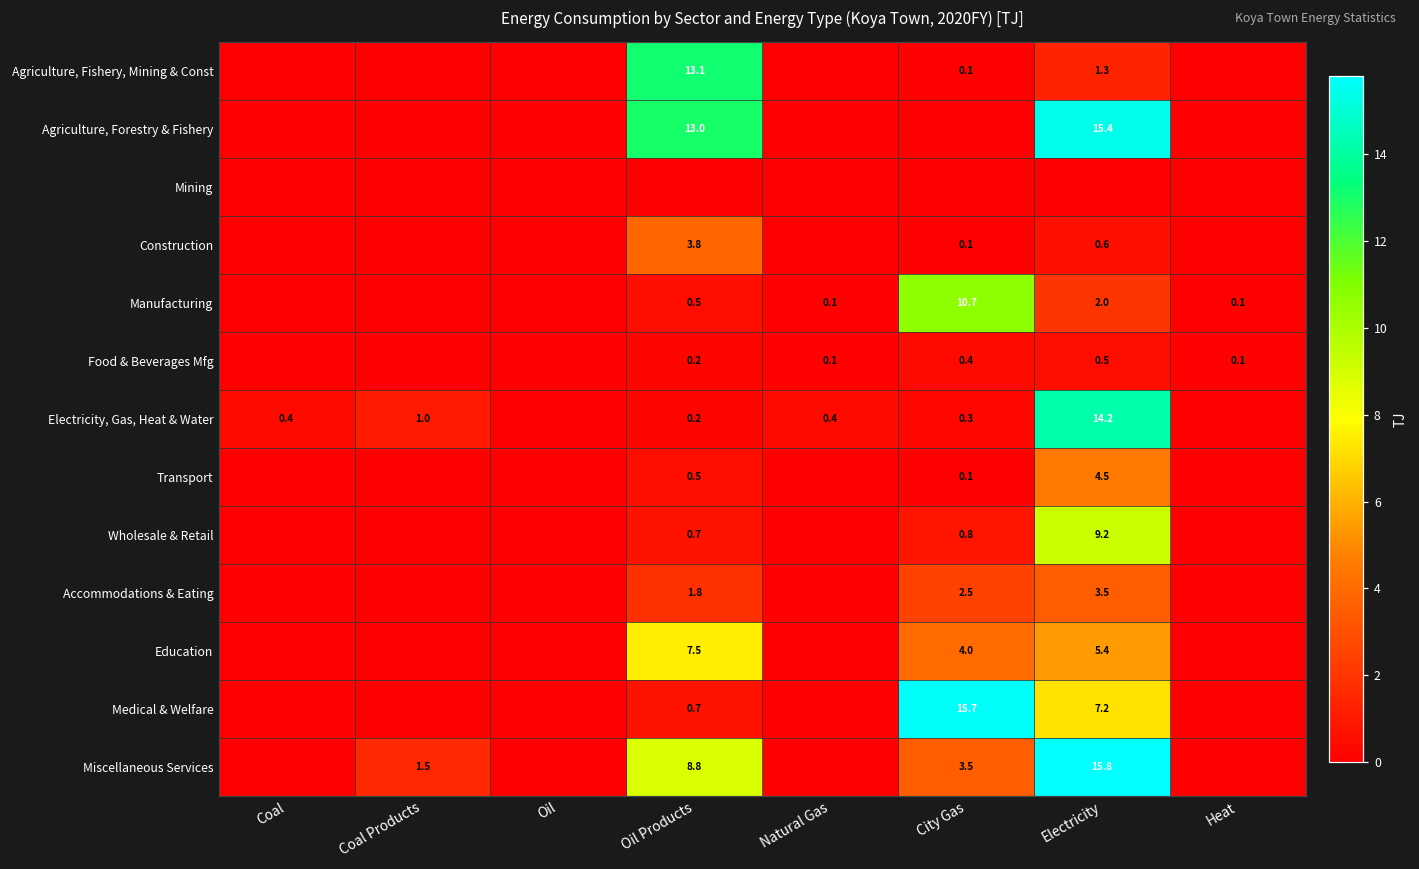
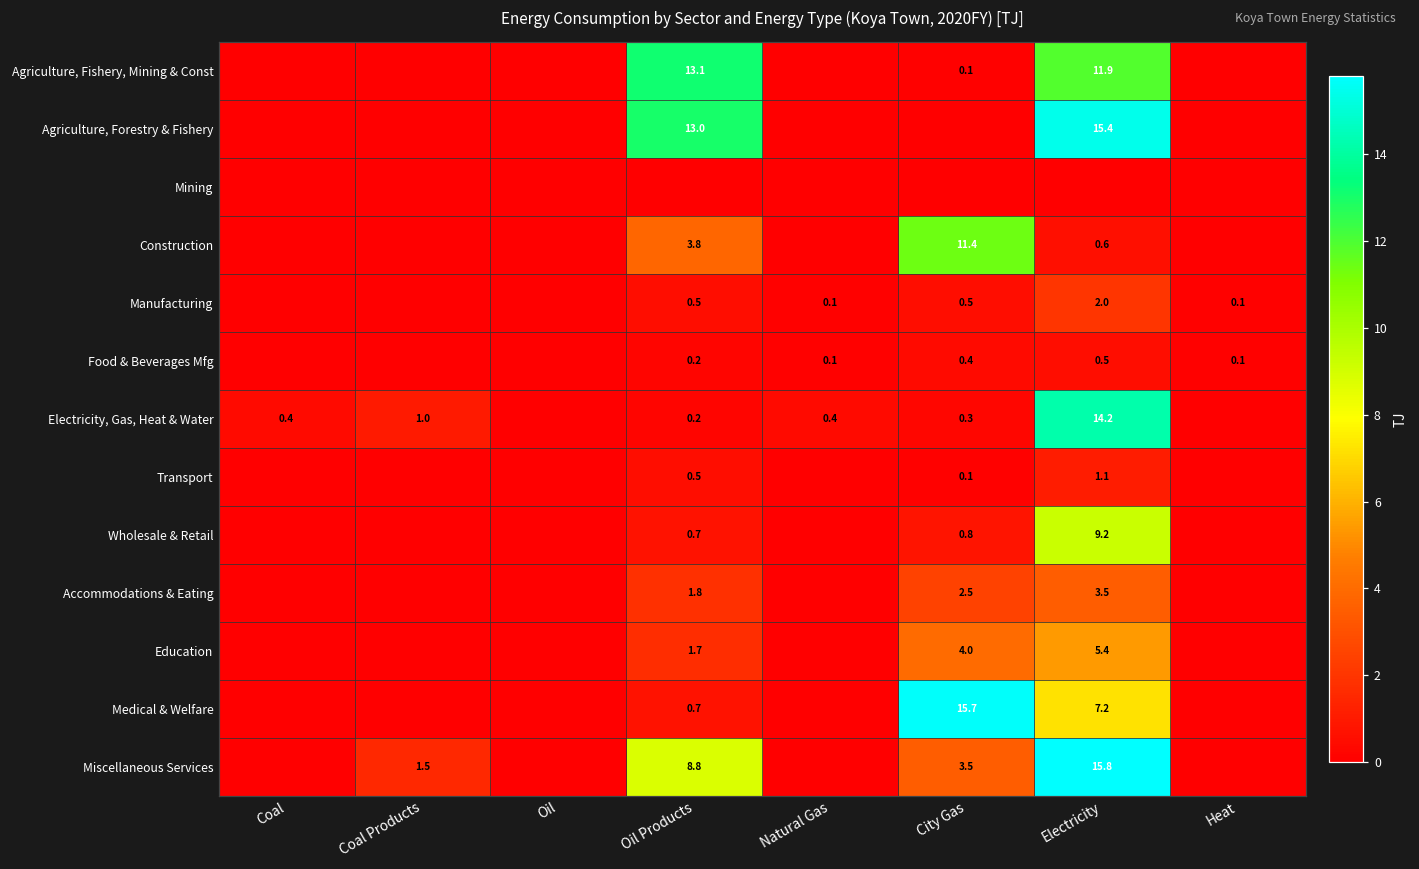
  {
    "Agriculture, Fishery, Mining & Const": {
      "Oil Products": 13.1,
      "City Gas": 0.1,
-     "Electricity": 1.3
+     "Electricity": 11.9
    },
    "Agriculture, Forestry & Fishery": {
      "Oil Products": 13.0,
      "Electricity": 15.4
    },
    "Construction": {
      "Oil Products": 3.8,
-     "City Gas": 0.1,
+     "City Gas": 11.4,
      "Electricity": 0.6
    },
    "Manufacturing": {
      "Oil Products": 0.5,
      "Natural Gas": 0.1,
-     "City Gas": 10.7,
+     "City Gas": 0.5,
      "Electricity": 2.0,
      "Heat": 0.1
    },
    "Food & Beverages Mfg": {
      "Oil Products": 0.2,
      "Natural Gas": 0.1,
      "City Gas": 0.4,
      "Electricity": 0.5,
      "Heat": 0.1
    },
    "Electricity, Gas, Heat & Water": {
      "Coal": 0.4,
      "Coal Products": 1.0,
      "Oil Products": 0.2,
      "Natural Gas": 0.4,
      "City Gas": 0.3,
      "Electricity": 14.2
    },
    "Transport": {
      "Oil Products": 0.5,
      "City Gas": 0.1,
-     "Electricity": 4.5
+     "Electricity": 1.1
    },
    "Wholesale & Retail": {
      "Oil Products": 0.7,
      "City Gas": 0.8,
      "Electricity": 9.2
    },
    "Accommodations & Eating": {
      "Oil Products": 1.8,
      "City Gas": 2.5,
      "Electricity": 3.5
    },
    "Education": {
-     "Oil Products": 7.5,
+     "Oil Products": 1.7,
      "City Gas": 4.0,
      "Electricity": 5.4
    },
    "Medical & Welfare": {
      "Oil Products": 0.7,
      "City Gas": 15.7,
      "Electricity": 7.2
    },
    "Miscellaneous Services": {
      "Coal Products": 1.5,
      "Oil Products": 8.8,
      "City Gas": 3.5,
      "Electricity": 15.8
    }
  }
